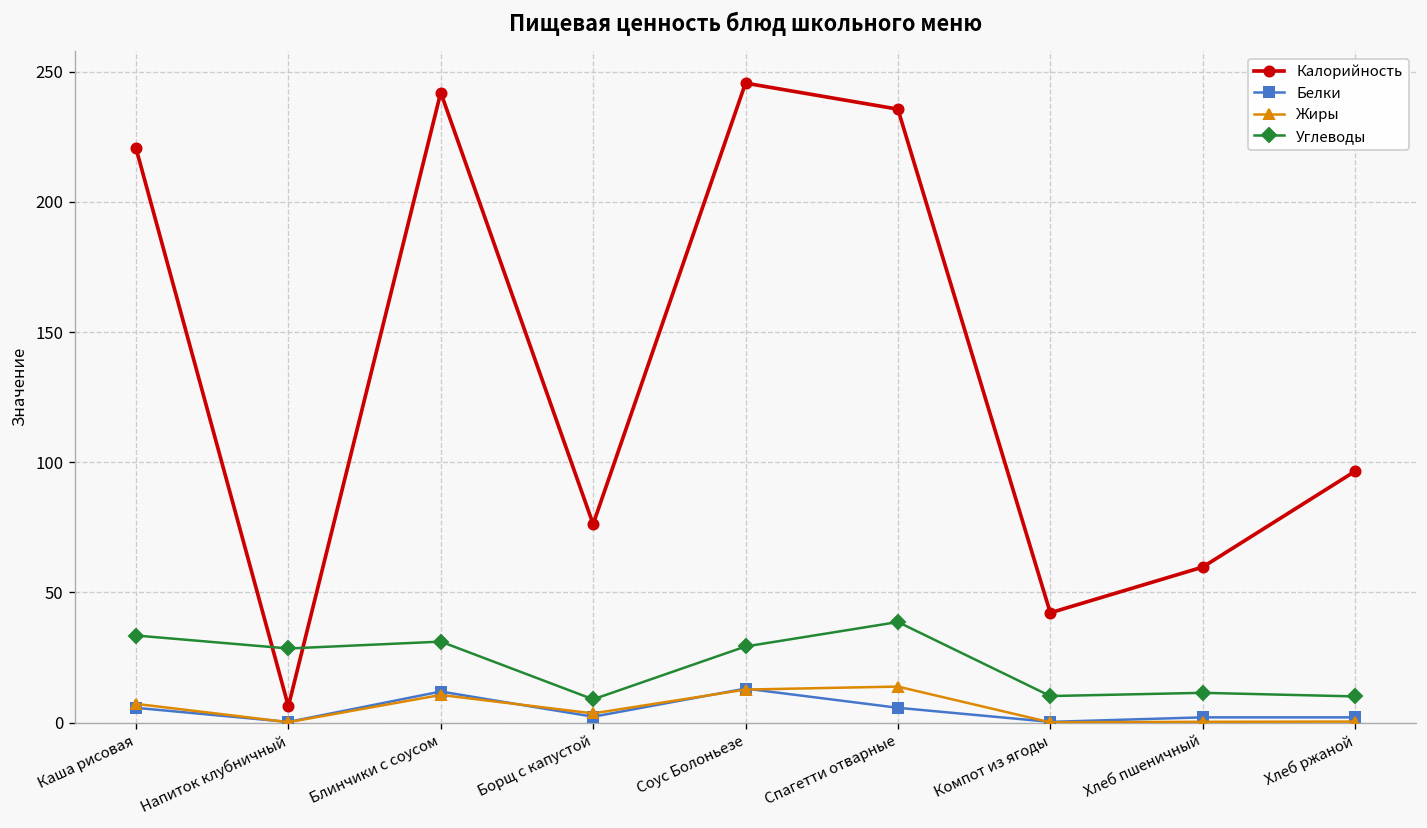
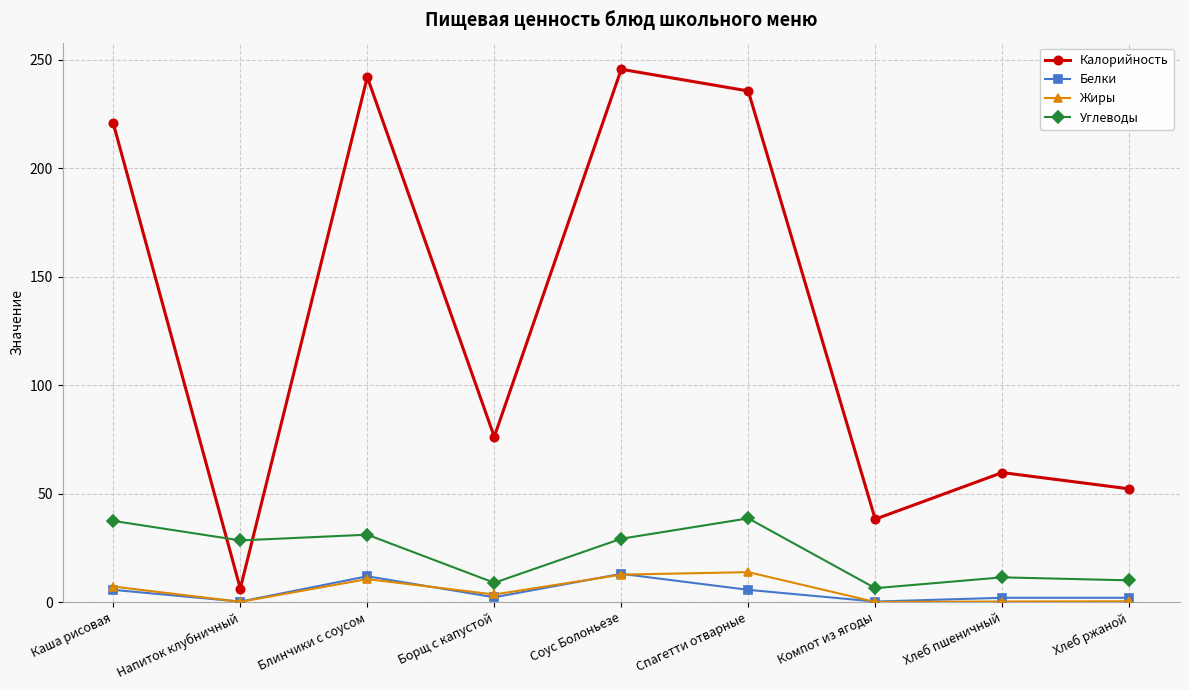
  {
    "Калорийность": {
      "Каша рисовая": 221,
      "Напиток клубничный": 6,
      "Блинчики с соусом": 242,
      "Борщ с капустой": 76,
      "Соус Болоньезе": 246,
      "Спагетти отварные": 236,
-     "Компот из ягоды": 42,
+     "Компот из ягоды": 38,
      "Хлеб пшеничный": 60,
-     "Хлеб ржаной": 97
+     "Хлеб ржаной": 52
    },
    "Белки": {
      "Каша рисовая": 6,
      "Блинчики с соусом": 12,
      "Борщ с капустой": 2,
      "Спагетти отварные": 6,
      "Хлеб пшеничный": 2,
      "Хлеб ржаной": 2
    },
    "Жиры": {
      "Каша рисовая": 7,
      "Блинчики с соусом": 11,
      "Борщ с капустой": 4,
      "Спагетти отварные": 14,
      "Хлеб пшеничный": 0,
      "Хлеб ржаной": 0
    },
    "Углеводы": {
-     "Каша рисовая": 33,
+     "Каша рисовая": 37,
      "Напиток клубничный": 28,
      "Блинчики с соусом": 31,
      "Борщ с капустой": 9,
      "Соус Болоньезе": 29,
      "Спагетти отварные": 39,
-     "Компот из ягоды": 10,
+     "Компот из ягоды": 6,
      "Хлеб пшеничный": 11,
      "Хлеб ржаной": 10
    }
  }
